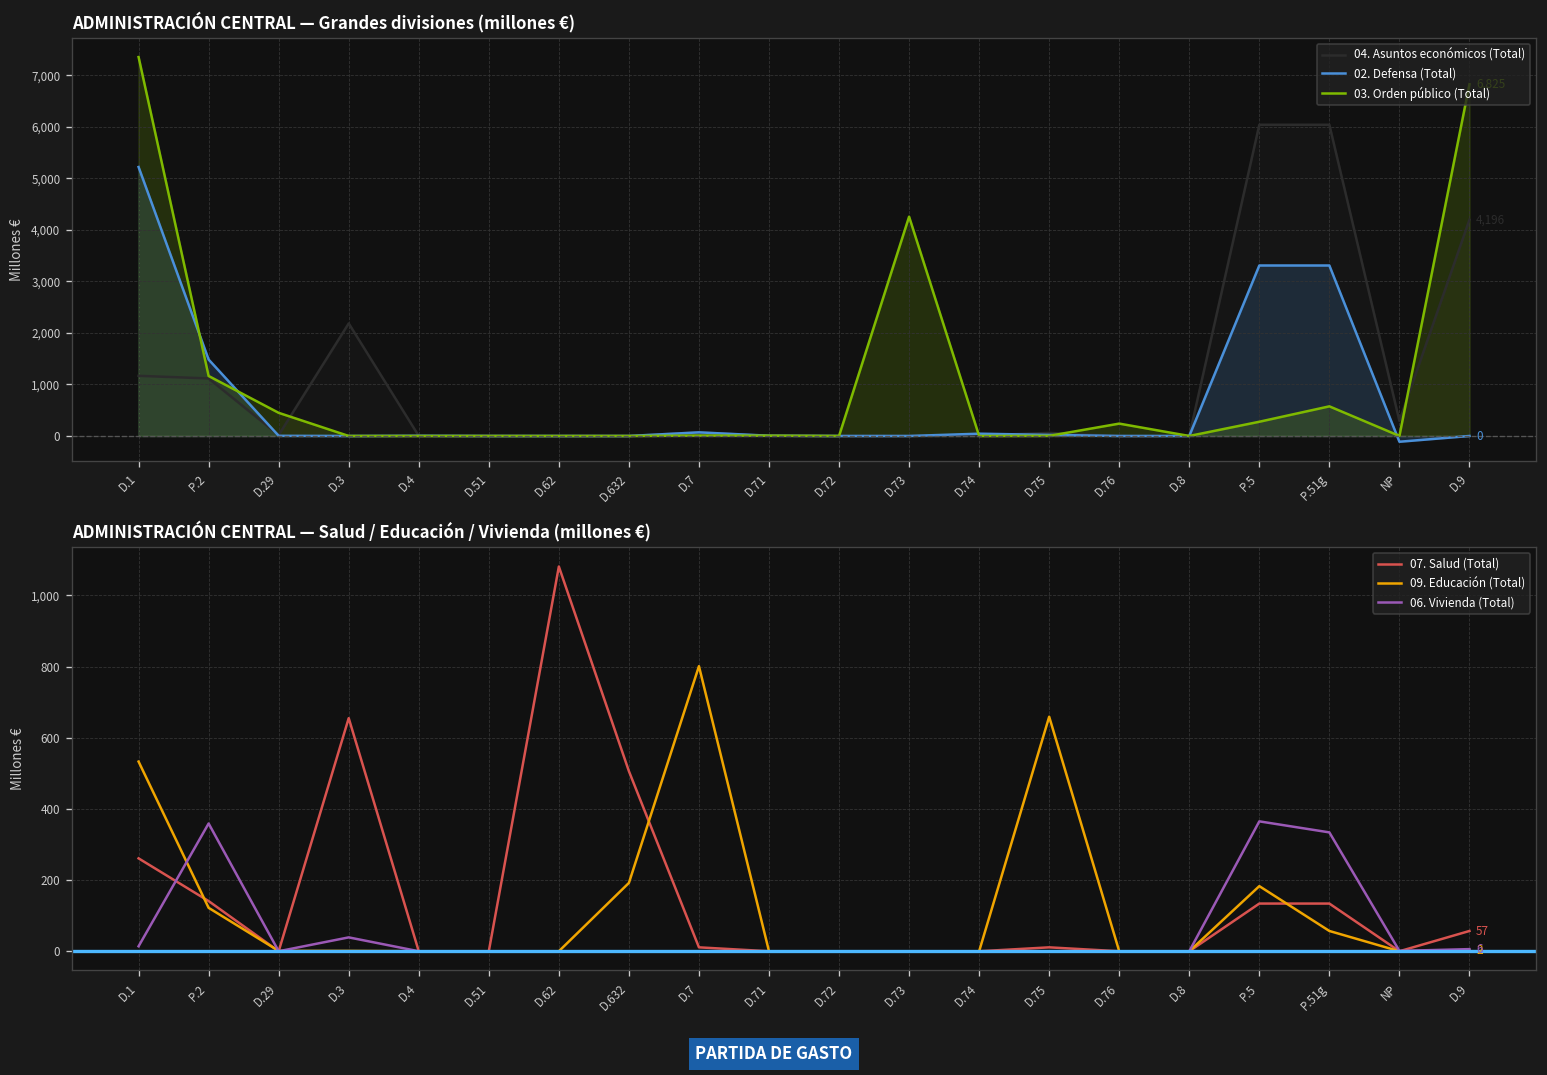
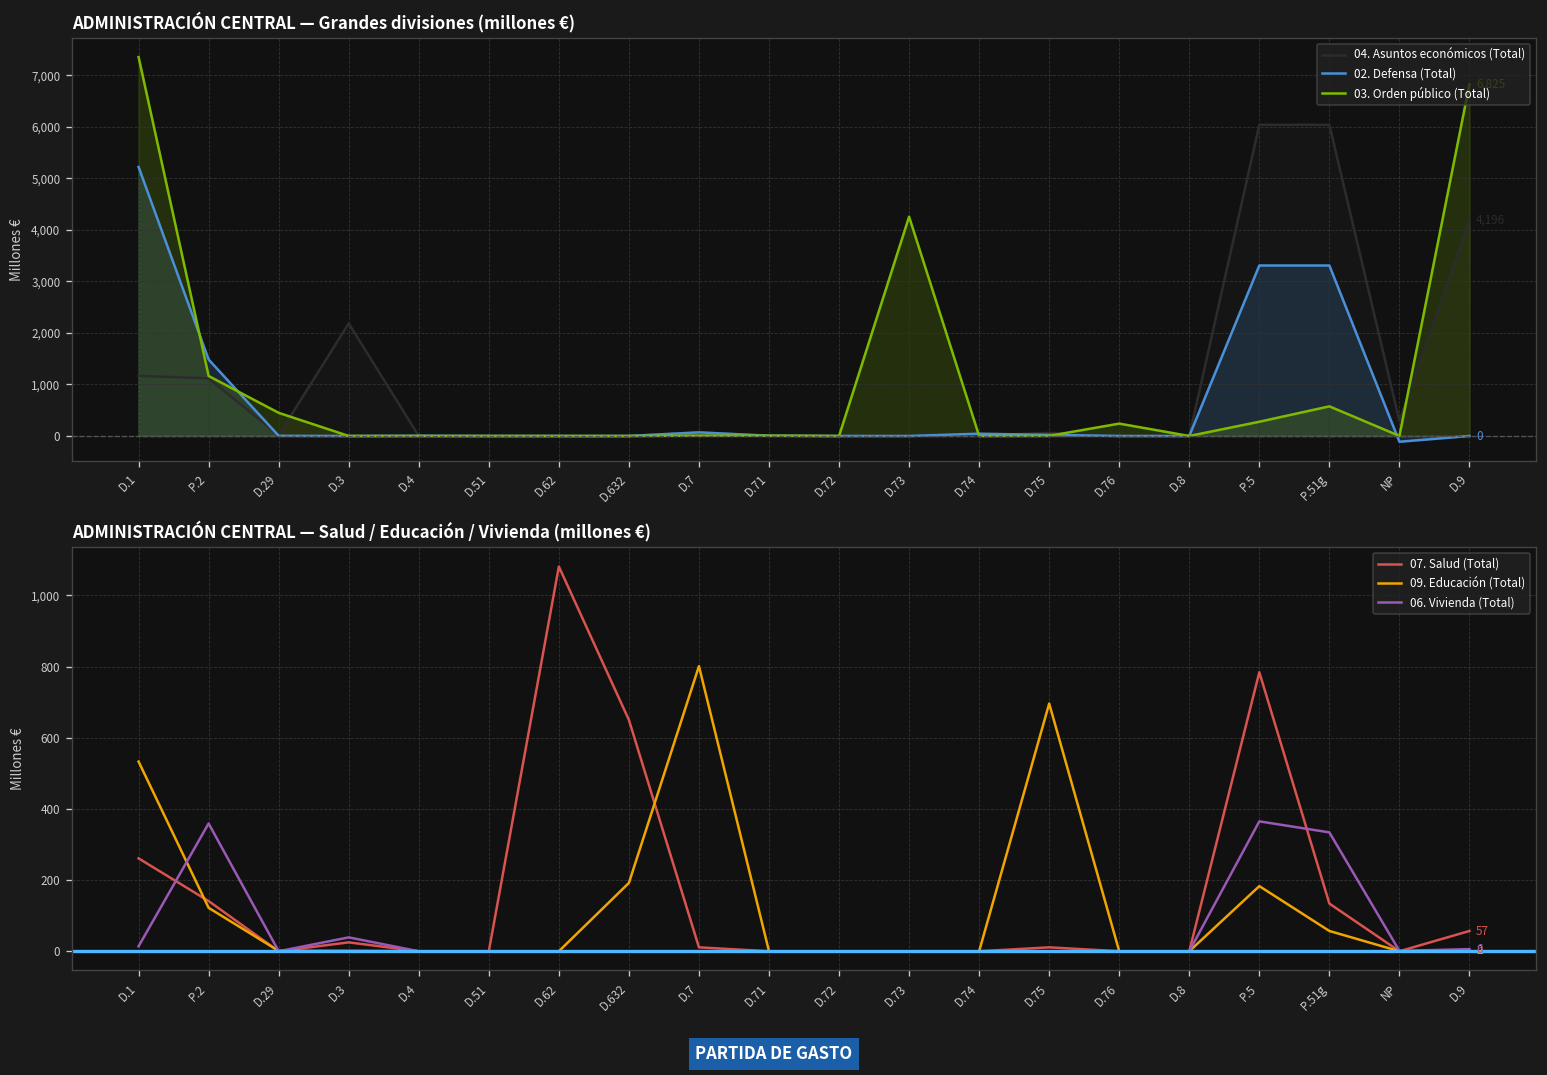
  {
    "ADMINISTRACIÓN CENTRAL — Grandes divisiones (millones €)": {
      "03. Orden público (Total)": {
        "D.1": "7,400",
        "D.29": "400",
        "D.7": "0",
        "D.73": "4,300",
        "D.76": "200",
        "P.5": "300",
        "P.51g": "600"
      }
    },
    "ADMINISTRACIÓN CENTRAL — Salud / Educación / Vivienda (millones €)": {
      "07. Salud (Total)": {
        "D.1": "260",
        "P.2": "140",
-       "D.3": "660",
+       "D.3": "30",
        "D.62": "1,080",
-       "D.632": "510",
+       "D.632": "650",
        "D.7": "10",
        "D.75": "10",
-       "P.5": "130",
+       "P.5": "780",
        "P.51g": "130"
      },
      "09. Educación (Total)": {
        "D.1": "530",
        "P.2": "120",
        "D.3": "0",
        "D.632": "190",
        "D.7": "800",
-       "D.75": "660",
+       "D.75": "700",
        "P.5": "180",
        "P.51g": "60"
      },
      "06. Vivienda (Total)": {
        "D.1": "10",
        "P.2": "360",
        "D.3": "40",
        "D.632": "0",
        "D.7": "0",
        "D.75": "0",
        "P.5": "370",
        "P.51g": "330"
      }
    }
  }
